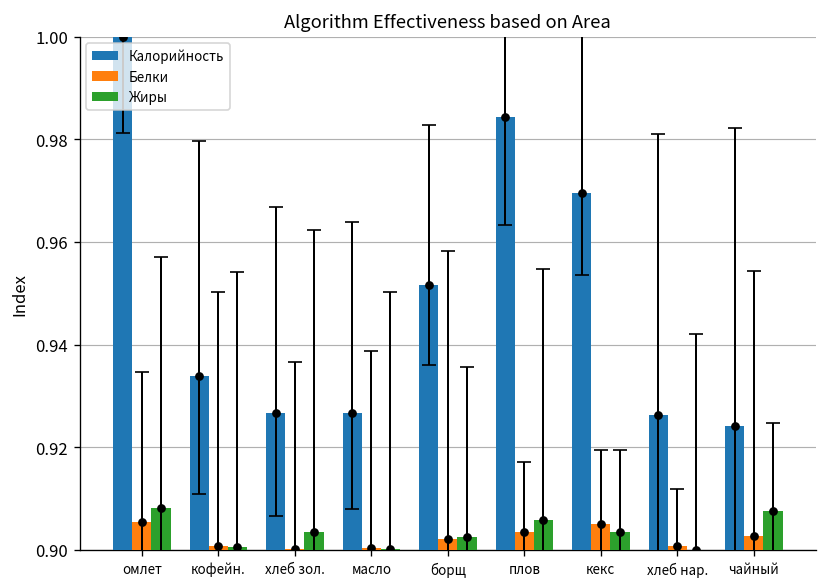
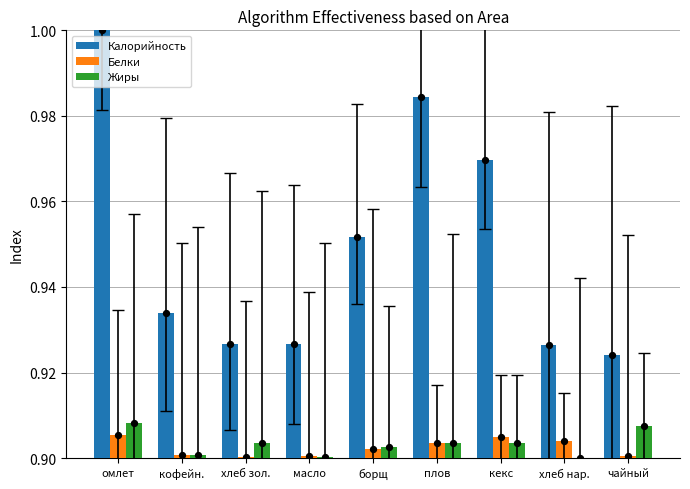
  {
    "Белки": {
      "омлет": 0.905,
      "кофейн.": 0.901,
      "хлеб зол.": 0.900,
      "масло": 0.900,
      "борщ": 0.902,
      "плов": 0.904,
      "кекс": 0.905,
-     "хлеб нар.": 0.901,
-     "чайный": 0.903
+     "хлеб нар.": 0.904,
+     "чайный": 0.900
    },
    "Жиры": {
      "омлет": 0.908,
      "кофейн.": 0.901,
      "хлеб зол.": 0.903,
      "масло": 0.900,
      "борщ": 0.903,
-     "плов": 0.906,
+     "плов": 0.903,
      "кекс": 0.903,
      "хлеб нар.": 0.900,
      "чайный": 0.907
    }
  }
